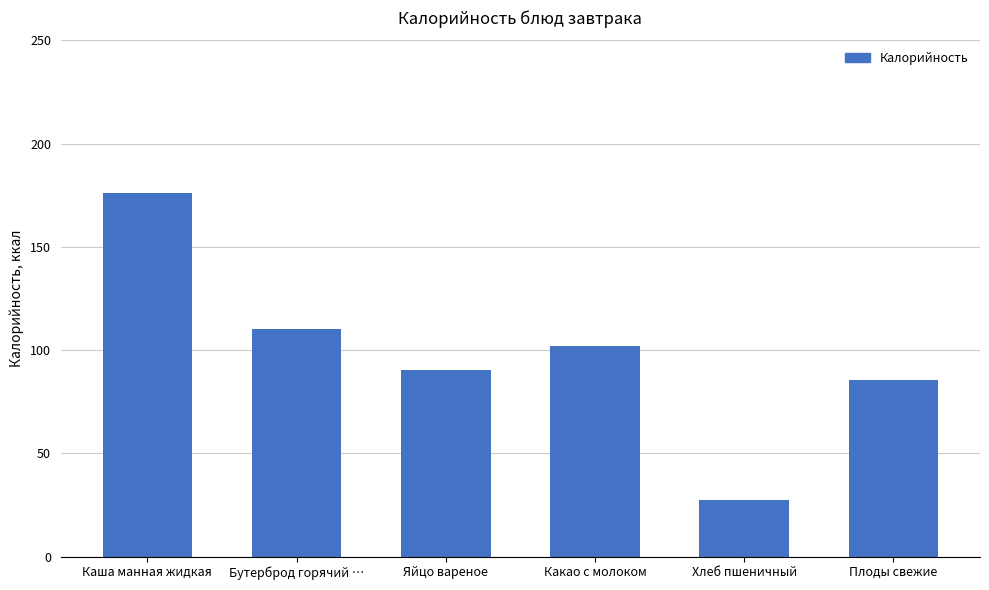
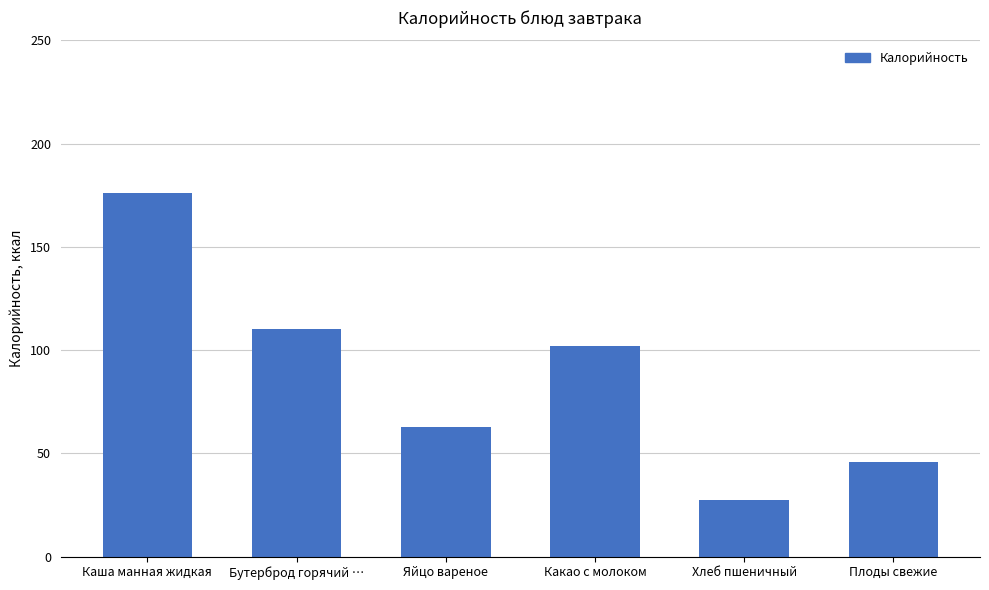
  {
    "Каша манная жидкая": 176,
    "Бутерброд горячий …": 110,
-   "Яйцо вареное": 90,
+   "Яйцо вареное": 63,
    "Какао с молоком": 102,
    "Хлеб пшеничный": 27,
-   "Плоды свежие": 85
+   "Плоды свежие": 46
  }
